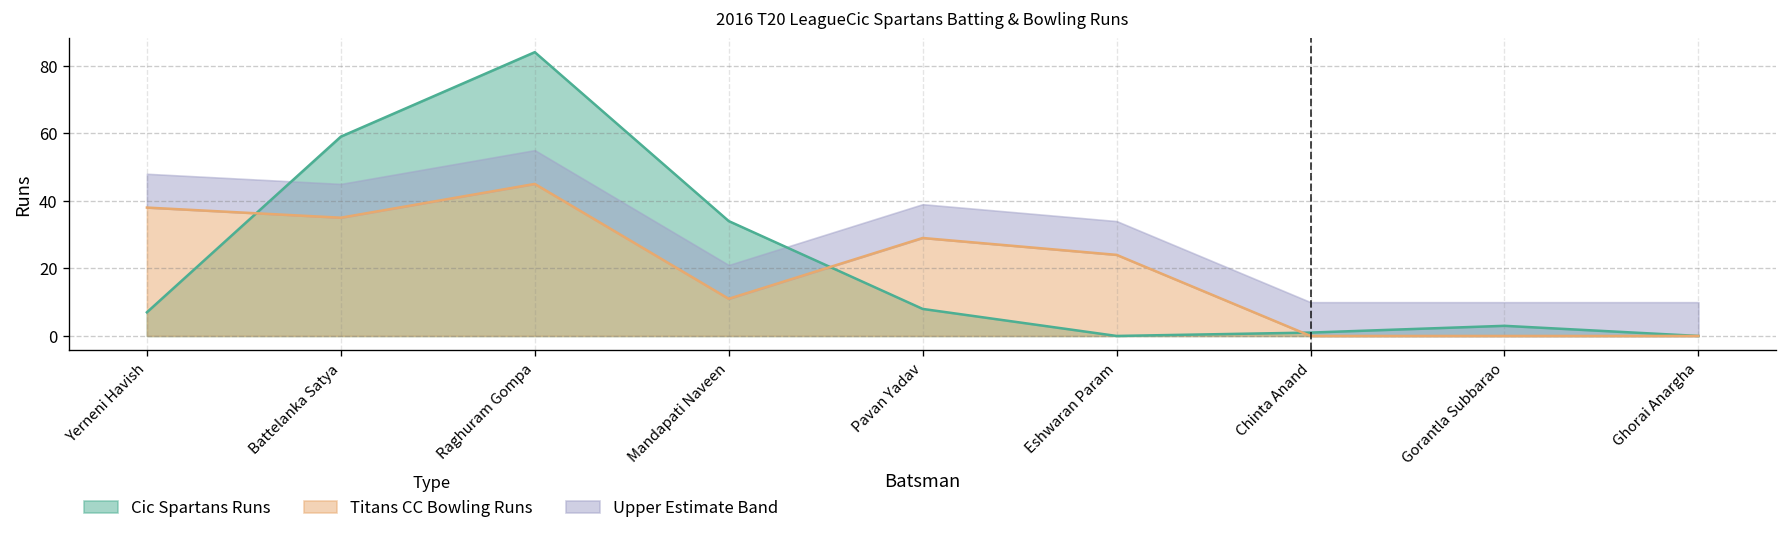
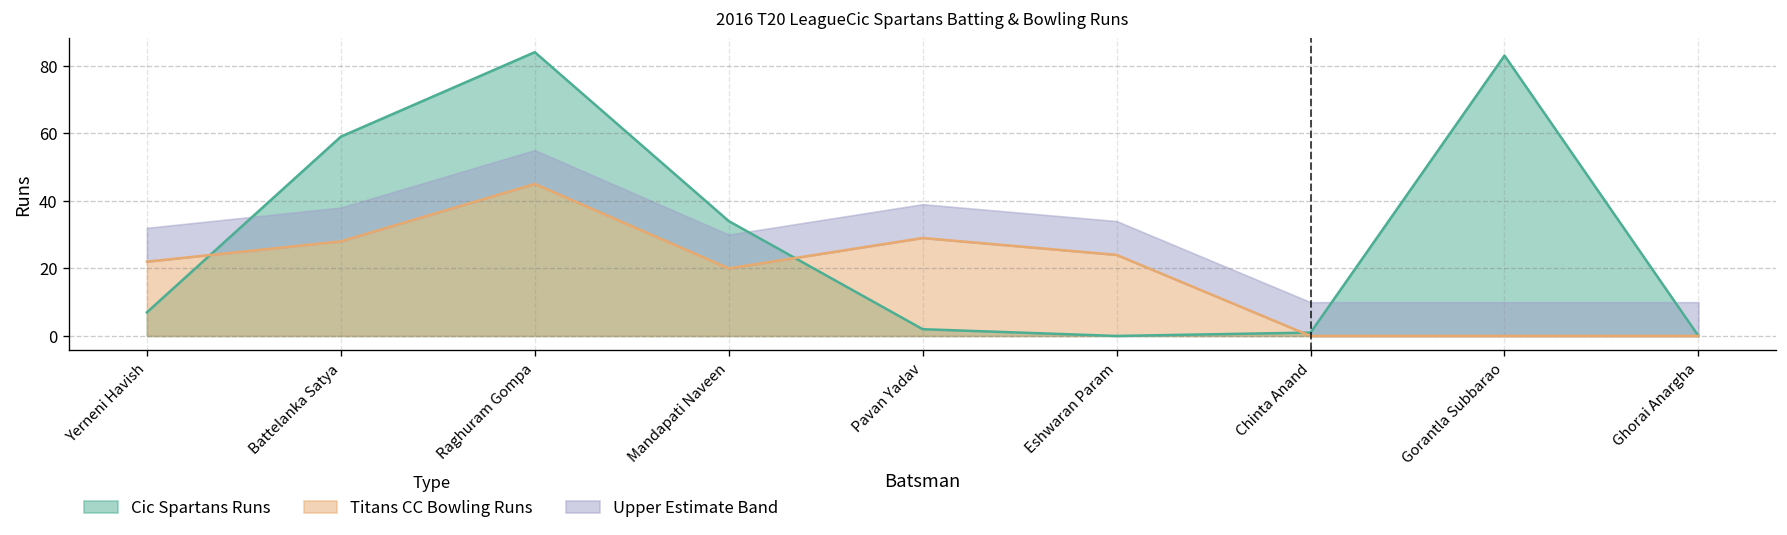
  {
    "Cic Spartans Runs": {
      "Yerneni Havish": 7,
      "Battelanka Satya": 59,
      "Raghuram Gompa": 84,
      "Mandapati Naveen": 34,
-     "Pavan Yadav": 8,
+     "Pavan Yadav": 2,
      "Eshwaran Param": 0,
      "Chinta Anand": 1,
-     "Gorantla Subbarao": 3
+     "Gorantla Subbarao": 83
    },
    "Titans CC Bowling Runs": {
-     "Yerneni Havish": 38,
-     "Battelanka Satya": 35,
+     "Yerneni Havish": 22,
+     "Battelanka Satya": 28,
      "Raghuram Gompa": 45,
-     "Mandapati Naveen": 11,
+     "Mandapati Naveen": 20,
      "Pavan Yadav": 29,
      "Eshwaran Param": 24,
      "Chinta Anand": 0,
      "Gorantla Subbarao": 0
    },
    "Upper Estimate Band": {
      "Yerneni Havish": 10,
      "Battelanka Satya": 10,
      "Raghuram Gompa": 10,
      "Mandapati Naveen": 10,
      "Pavan Yadav": 10,
      "Eshwaran Param": 10,
      "Chinta Anand": 10,
      "Gorantla Subbarao": 10,
      "Ghorai Anargha": 10
    }
  }
